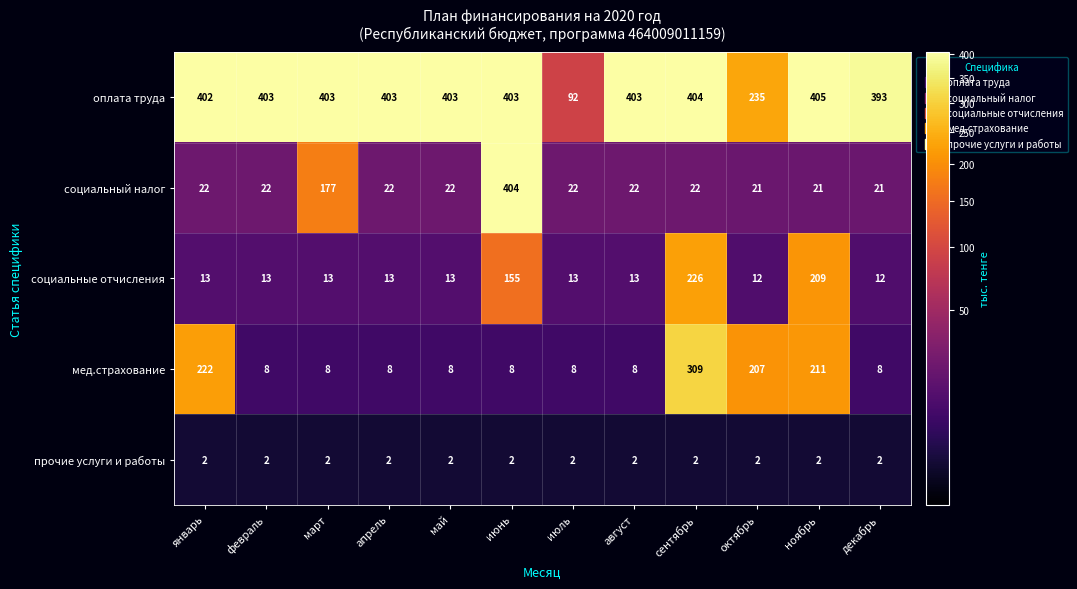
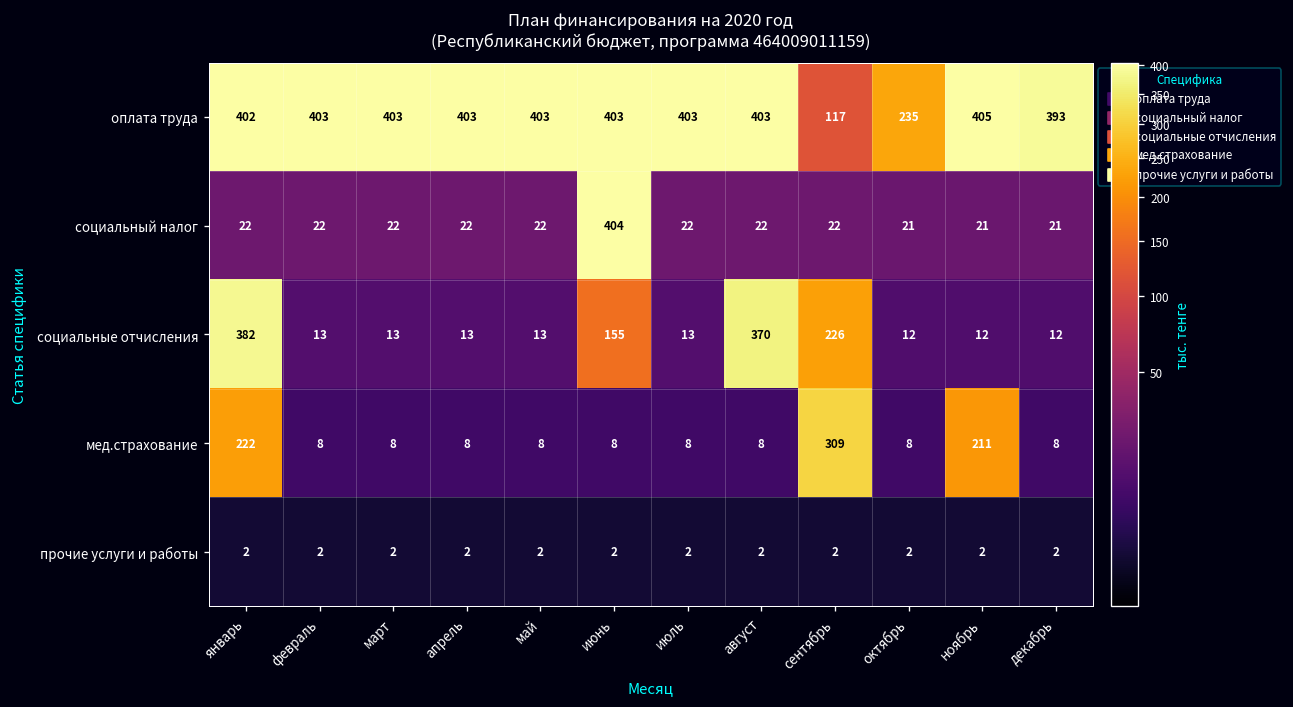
  {
    "оплата труда": {
      "январь": 402,
      "февраль": 403,
      "март": 403,
      "апрель": 403,
      "май": 403,
      "июнь": 403,
-     "июль": 92,
+     "июль": 403,
      "август": 403,
-     "сентябрь": 404,
+     "сентябрь": 117,
      "октябрь": 235,
      "ноябрь": 405,
      "декабрь": 393
    },
    "социальный налог": {
      "январь": 22,
      "февраль": 22,
-     "март": 177,
+     "март": 22,
      "апрель": 22,
      "май": 22,
      "июнь": 404,
      "июль": 22,
      "август": 22,
      "сентябрь": 22,
      "октябрь": 21,
      "ноябрь": 21,
      "декабрь": 21
    },
    "социальные отчисления": {
-     "январь": 13,
+     "январь": 382,
      "февраль": 13,
      "март": 13,
      "апрель": 13,
      "май": 13,
      "июнь": 155,
      "июль": 13,
-     "август": 13,
+     "август": 370,
      "сентябрь": 226,
      "октябрь": 12,
-     "ноябрь": 209,
+     "ноябрь": 12,
      "декабрь": 12
    },
    "мед.страхование": {
      "январь": 222,
      "февраль": 8,
      "март": 8,
      "апрель": 8,
      "май": 8,
      "июнь": 8,
      "июль": 8,
      "август": 8,
      "сентябрь": 309,
-     "октябрь": 207,
+     "октябрь": 8,
      "ноябрь": 211,
      "декабрь": 8
    },
    "прочие услуги и работы": {
      "январь": 2,
      "февраль": 2,
      "март": 2,
      "апрель": 2,
      "май": 2,
      "июнь": 2,
      "июль": 2,
      "август": 2,
      "сентябрь": 2,
      "октябрь": 2,
      "ноябрь": 2,
      "декабрь": 2
    }
  }
